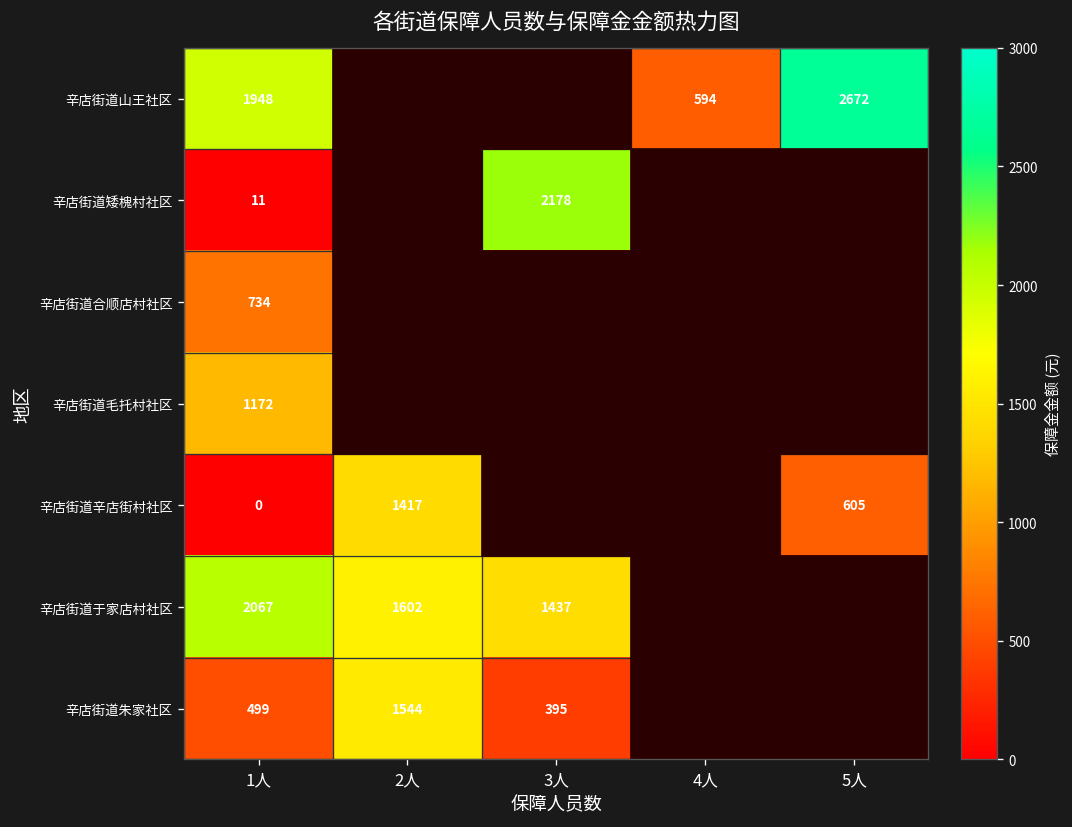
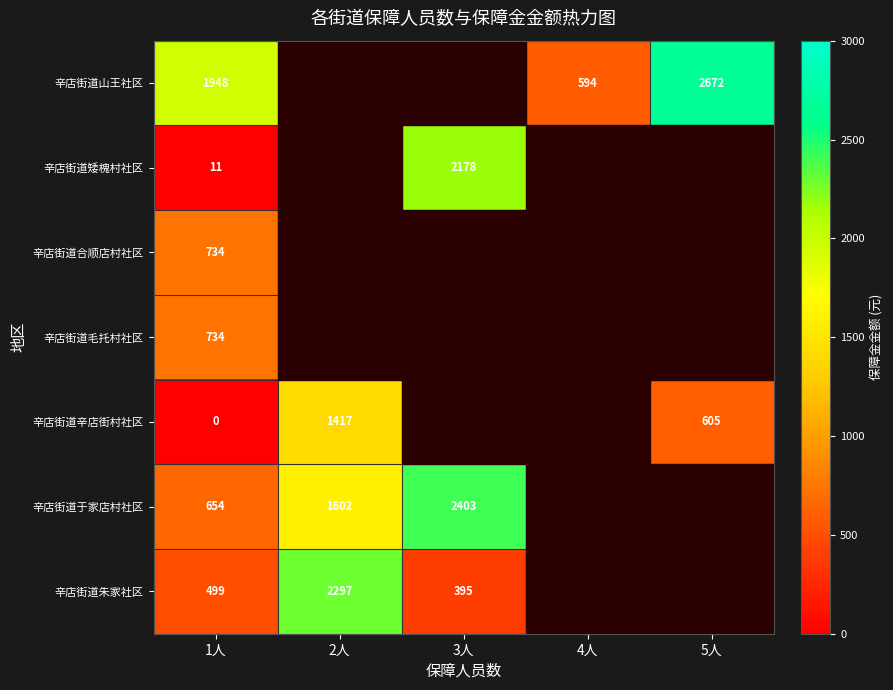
  {
    "辛店街道山王社区": {
      "1人": 1948,
      "4人": 594,
      "5人": 2672
    },
    "辛店街道矮槐村社区": {
      "1人": 11,
      "3人": 2178
    },
    "辛店街道合顺店村社区": {
      "1人": 734
    },
    "辛店街道毛托村社区": {
-     "1人": 1172
+     "1人": 734
    },
    "辛店街道辛店街村社区": {
      "1人": 0,
      "2人": 1417,
      "5人": 605
    },
    "辛店街道于家店村社区": {
-     "1人": 2067,
+     "1人": 654,
      "2人": 1602,
-     "3人": 1437
+     "3人": 2403
    },
    "辛店街道朱家社区": {
      "1人": 499,
-     "2人": 1544,
+     "2人": 2297,
      "3人": 395
    }
  }
